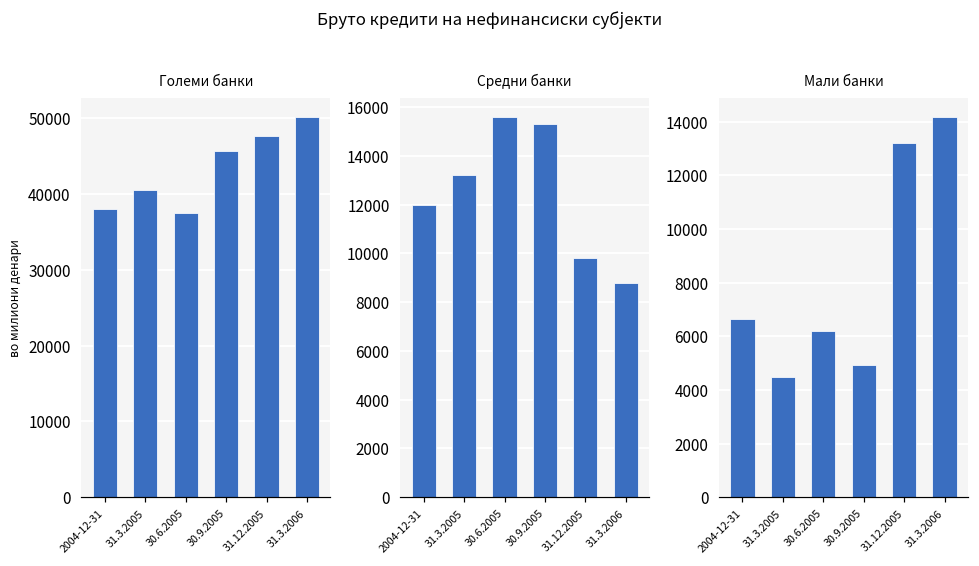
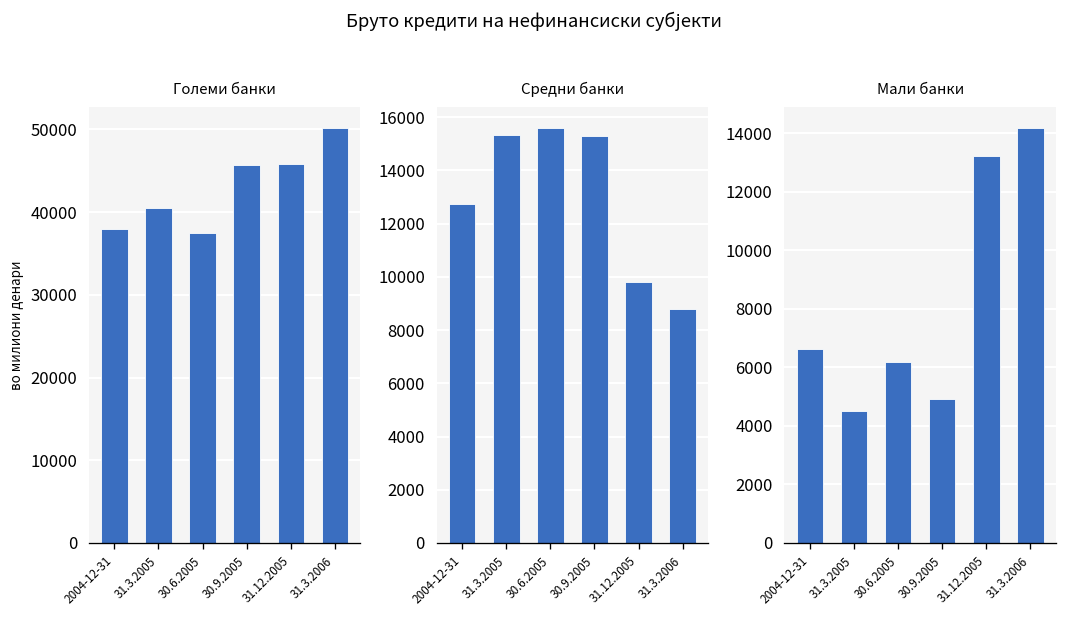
  {
    "Големи банки": {
      "2004-12-31": 38000,
      "31.3.2005": 41000,
      "30.6.2005": 37000,
      "30.9.2005": 46000,
-     "31.12.2005": 48000,
+     "31.12.2005": 46000,
      "31.3.2006": 50000
    },
    "Средни банки": {
-     "2004-12-31": 12000,
-     "31.3.2005": 13200,
+     "2004-12-31": 12700,
+     "31.3.2005": 15300,
      "30.6.2005": 15600,
      "30.9.2005": 15300,
      "31.12.2005": 9800,
      "31.3.2006": 8800
    },
    "Мали банки": {
      "2004-12-31": 6600,
      "31.3.2005": 4500,
      "30.6.2005": 6200,
      "30.9.2005": 4900,
      "31.12.2005": 13200,
      "31.3.2006": 14200
    }
  }
